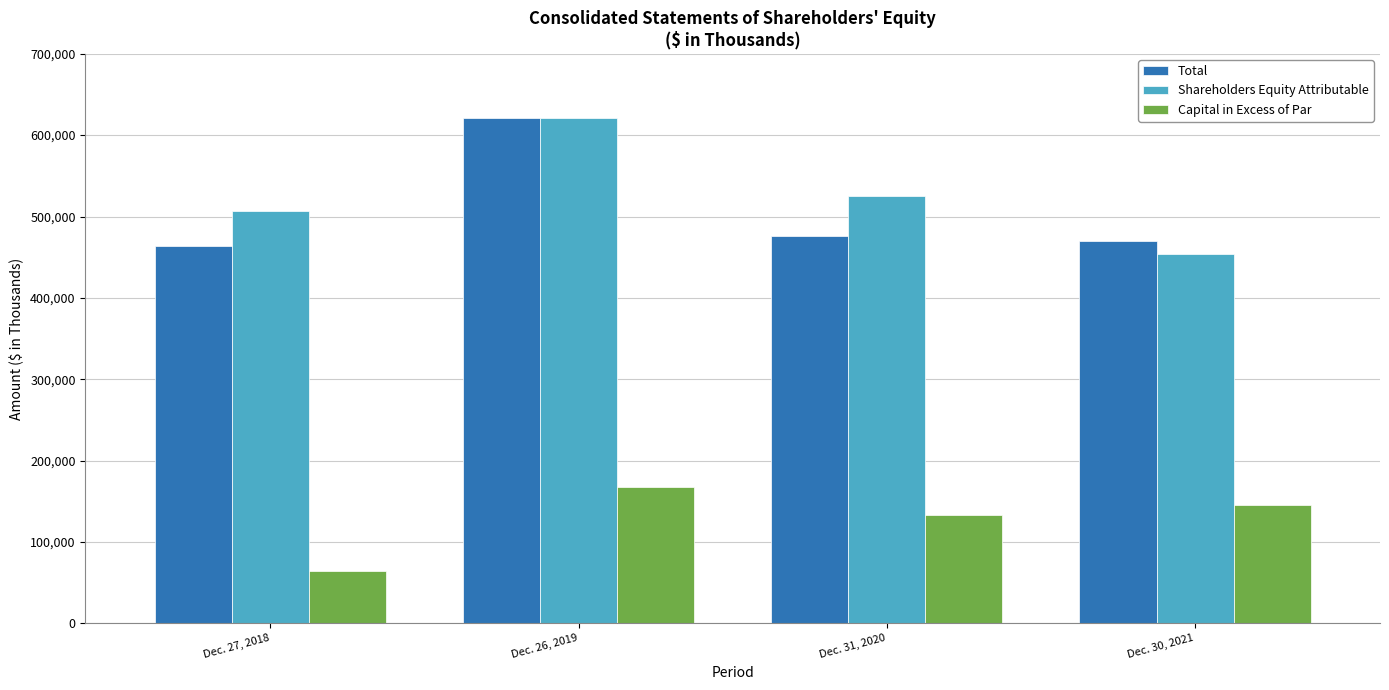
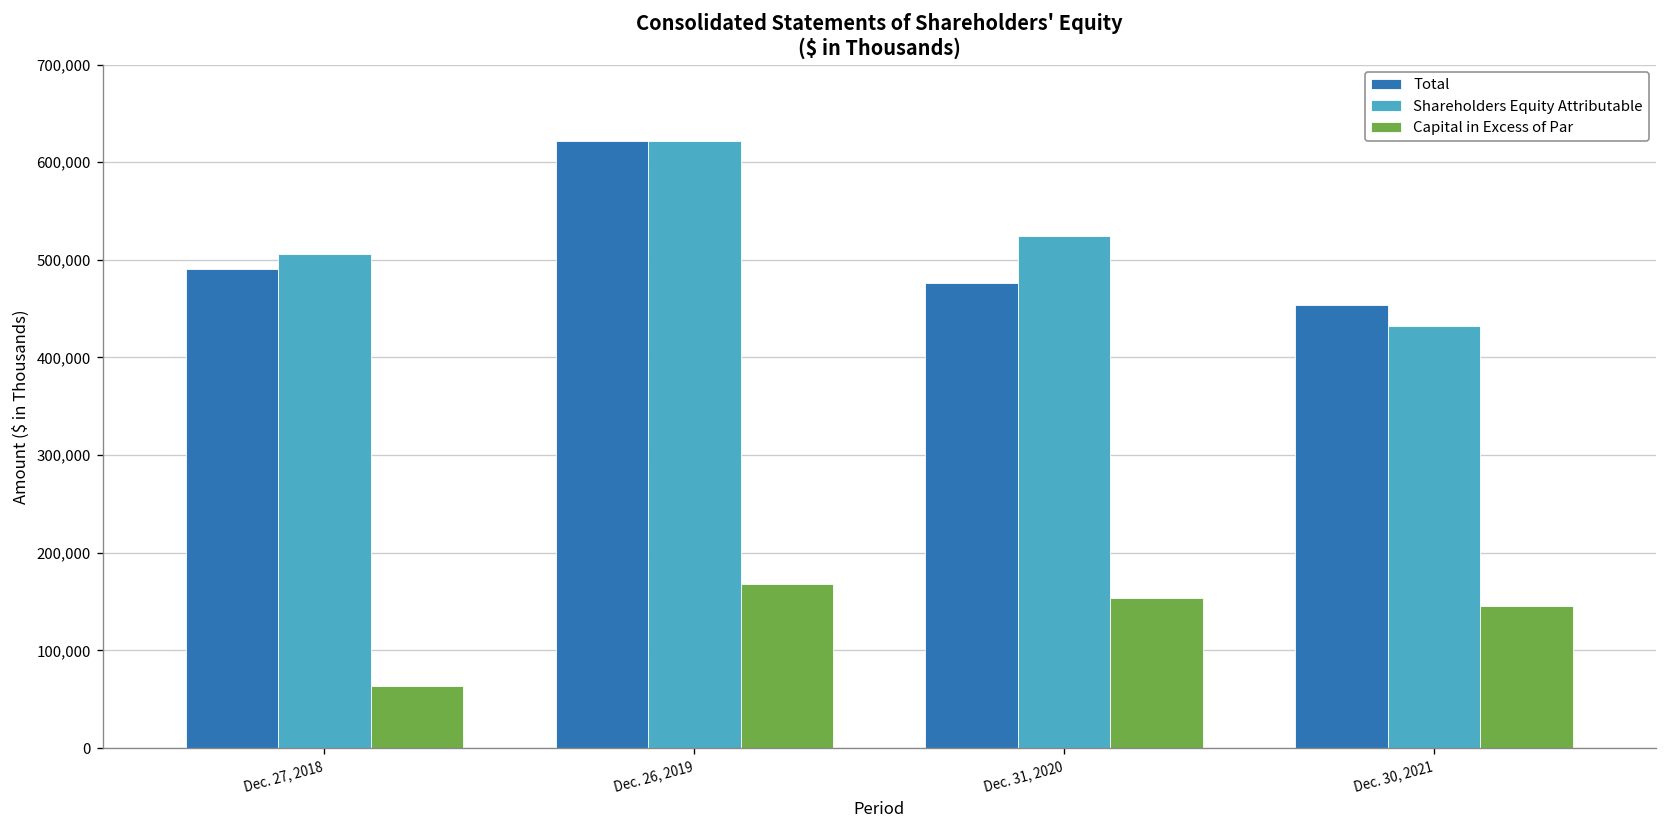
  {
    "Total": {
-     "Dec. 27, 2018": "460,000",
+     "Dec. 27, 2018": "490,000",
      "Dec. 26, 2019": "620,000",
      "Dec. 31, 2020": "480,000",
-     "Dec. 30, 2021": "470,000"
+     "Dec. 30, 2021": "450,000"
    },
    "Shareholders Equity Attributable": {
      "Dec. 27, 2018": "510,000",
      "Dec. 26, 2019": "620,000",
      "Dec. 31, 2020": "520,000",
-     "Dec. 30, 2021": "450,000"
+     "Dec. 30, 2021": "430,000"
    },
    "Capital in Excess of Par": {
      "Dec. 27, 2018": "60,000",
      "Dec. 26, 2019": "170,000",
-     "Dec. 31, 2020": "130,000",
+     "Dec. 31, 2020": "150,000",
      "Dec. 30, 2021": "150,000"
    }
  }
